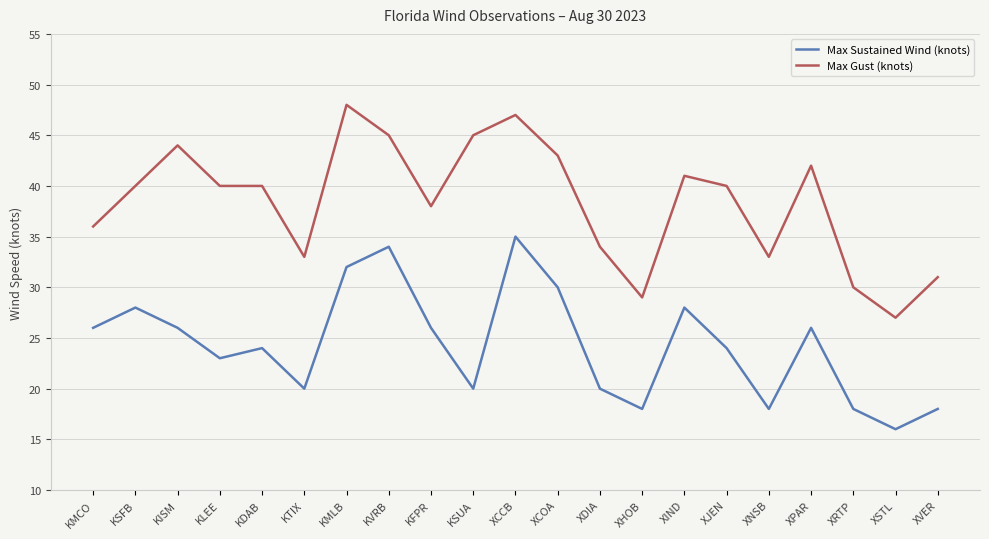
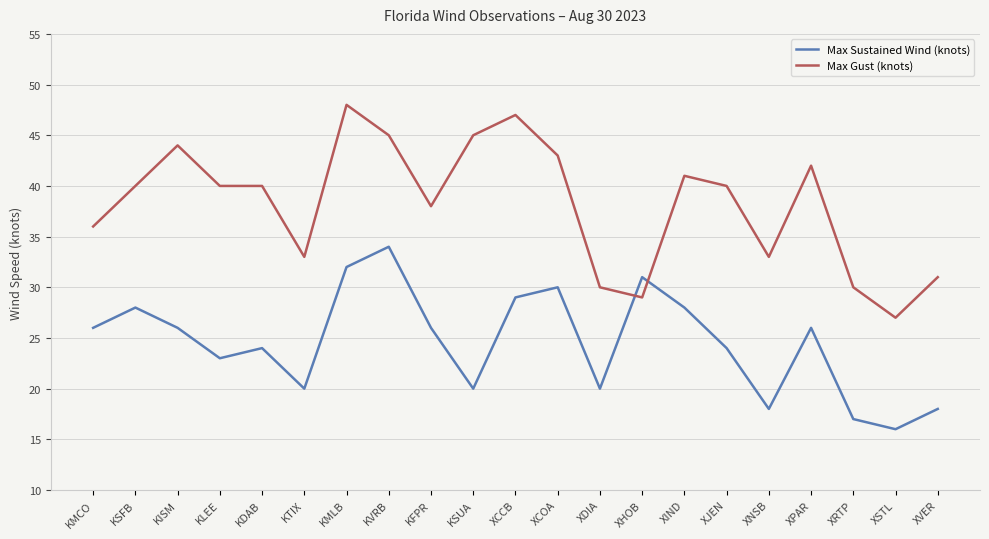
  {
    "Max Sustained Wind (knots)": {
      "KMCO": 26,
      "KSFB": 28,
      "KISM": 26,
      "KLEE": 23,
      "KDAB": 24,
      "KTIX": 20,
      "KMLB": 32,
      "KVRB": 34,
      "KFPR": 26,
      "KSUA": 20,
-     "XCCB": 35,
+     "XCCB": 29,
      "XCOA": 30,
      "XDIA": 20,
-     "XHOB": 18,
+     "XHOB": 31,
      "XIND": 28,
      "XJEN": 24,
      "XNSB": 18,
      "XPAR": 26,
-     "XRTP": 18,
+     "XRTP": 17,
      "XSTL": 16,
      "XVER": 18
    },
    "Max Gust (knots)": {
      "KMCO": 36,
      "KSFB": 40,
      "KISM": 44,
      "KLEE": 40,
      "KDAB": 40,
      "KTIX": 33,
      "KMLB": 48,
      "KVRB": 45,
      "KFPR": 38,
      "KSUA": 45,
      "XCCB": 47,
      "XCOA": 43,
-     "XDIA": 34,
+     "XDIA": 30,
      "XHOB": 29,
      "XIND": 41,
      "XJEN": 40,
      "XNSB": 33,
      "XPAR": 42,
      "XRTP": 30,
      "XSTL": 27,
      "XVER": 31
    }
  }
